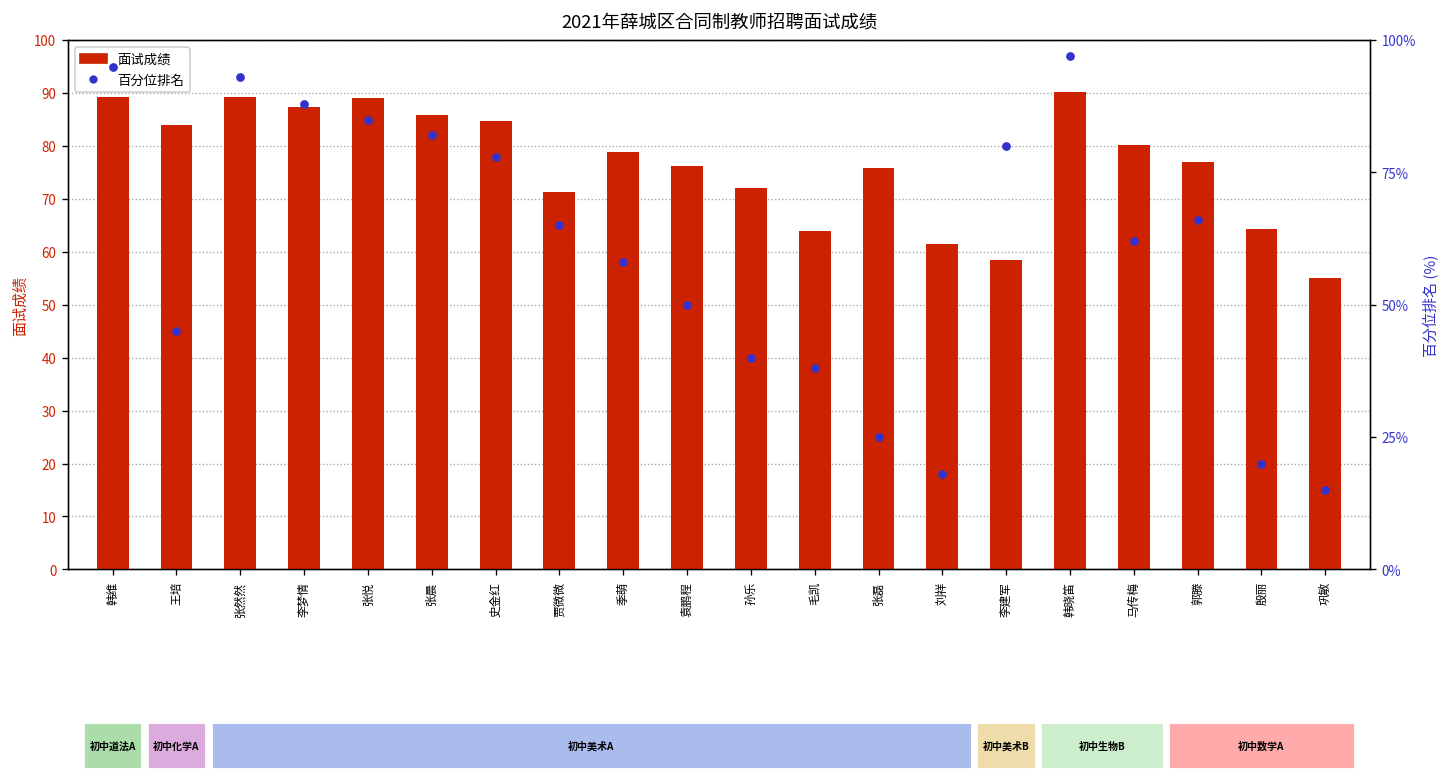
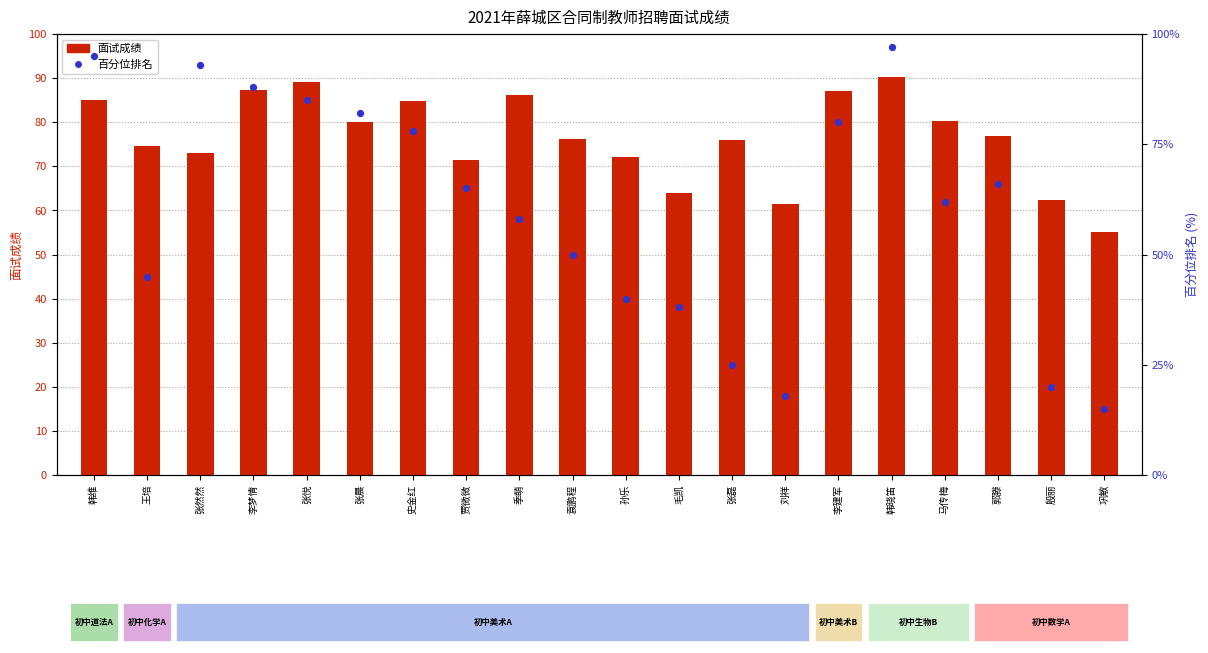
  {
    "面试成绩": {
-     "韩维": 89,
-     "王培": 84,
-     "张然然": 89,
+     "韩维": 85,
+     "王培": 75,
+     "张然然": 73,
      "李梦情": 87,
      "张悦": 89,
-     "张晨": 86,
+     "张晨": 80,
      "史金红": 85,
      "贾微微": 71,
-     "季萌": 79,
+     "季萌": 86,
      "袁鹏程": 76,
      "孙乐": 72,
      "毛凯": 64,
      "张磊": 76,
      "刘祥": 61,
-     "李建军": 58,
+     "李建军": 87,
      "韩晓笛": 90,
      "马传梅": 80,
      "郭滕": 77,
-     "殷丽": 64,
+     "殷丽": 62,
      "巩敏": 55
    }
  }
